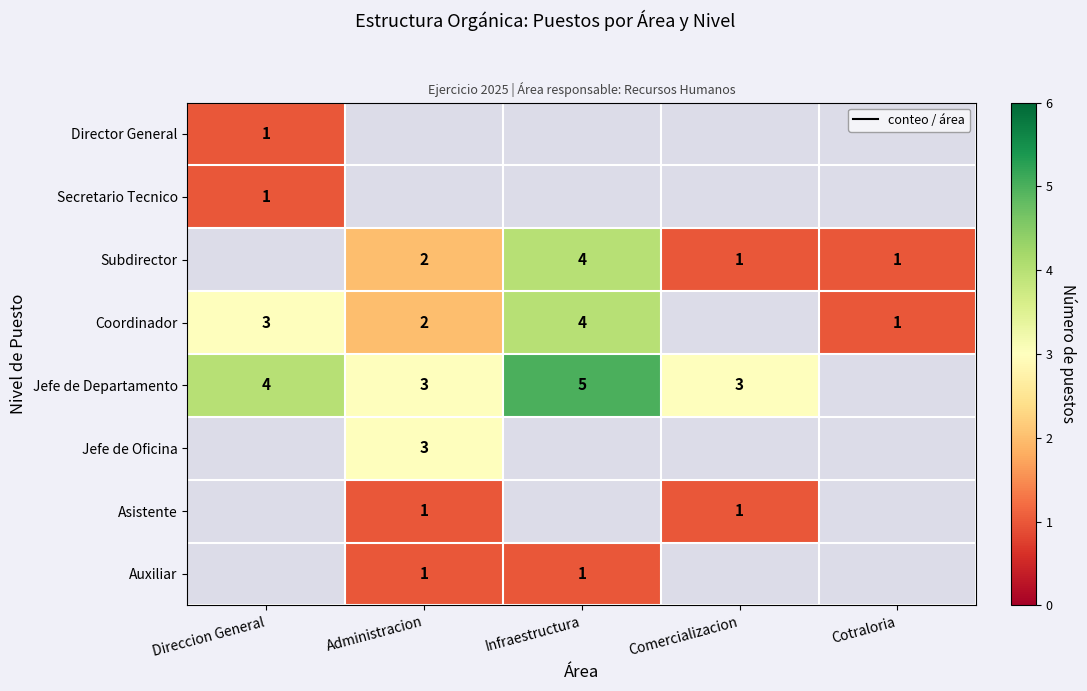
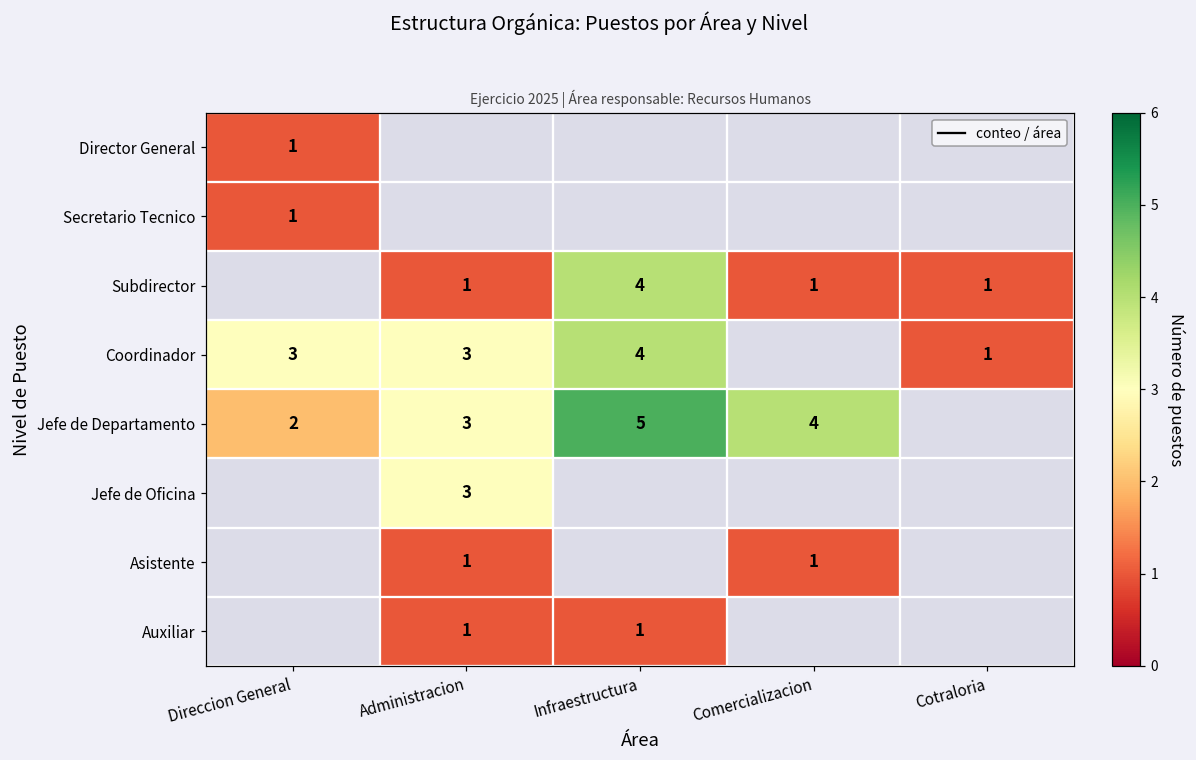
  {
    "Director General": {
      "Direccion General": 1
    },
    "Secretario Tecnico": {
      "Direccion General": 1
    },
    "Subdirector": {
-     "Administracion": 2,
+     "Administracion": 1,
      "Infraestructura": 4,
      "Comercializacion": 1,
      "Cotraloria": 1
    },
    "Coordinador": {
      "Direccion General": 3,
-     "Administracion": 2,
+     "Administracion": 3,
      "Infraestructura": 4,
      "Cotraloria": 1
    },
    "Jefe de Departamento": {
-     "Direccion General": 4,
+     "Direccion General": 2,
      "Administracion": 3,
      "Infraestructura": 5,
-     "Comercializacion": 3
+     "Comercializacion": 4
    },
    "Jefe de Oficina": {
      "Administracion": 3
    },
    "Asistente": {
      "Administracion": 1,
      "Comercializacion": 1
    },
    "Auxiliar": {
      "Administracion": 1,
      "Infraestructura": 1
    }
  }
